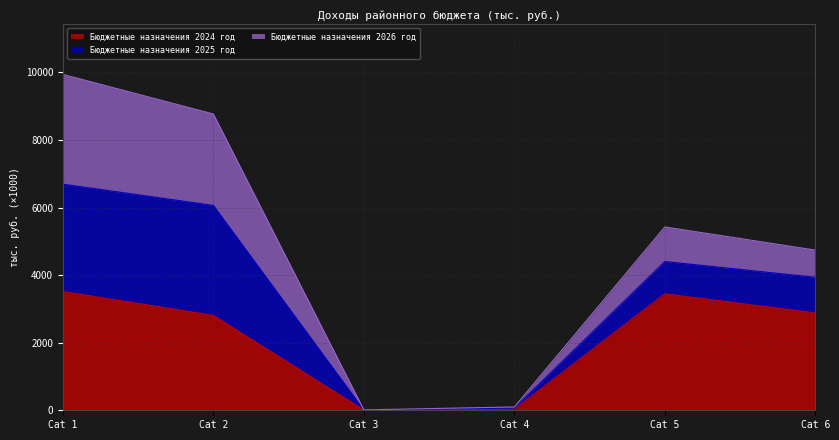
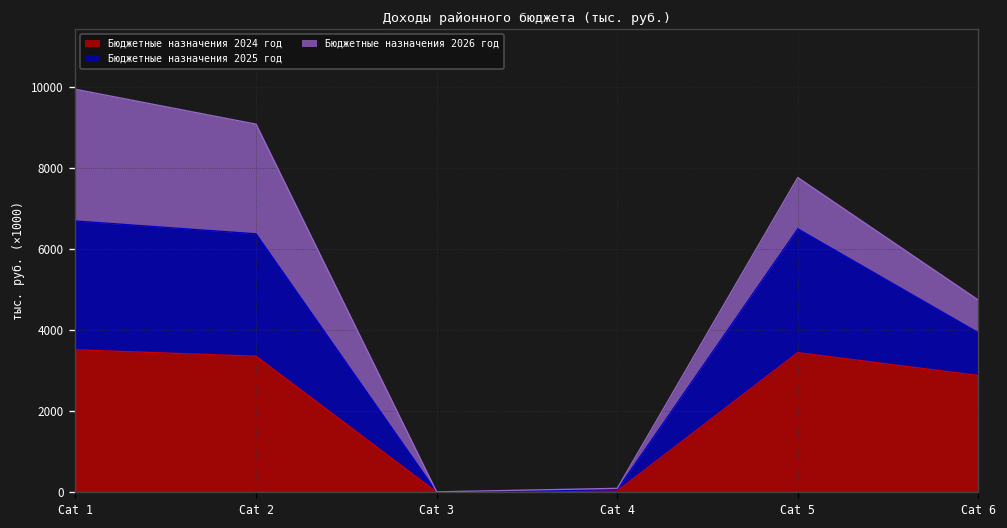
  {
    "Бюджетные назначения 2024 год": {
      "Cat 1": 3500,
-     "Cat 2": 2800,
+     "Cat 2": 3400,
      "Cat 5": 3400,
      "Cat 6": 2900
    },
    "Бюджетные назначения 2025 год": {
      "Cat 1": 3200,
-     "Cat 2": 3300,
-     "Cat 5": 1000,
+     "Cat 2": 3000,
+     "Cat 5": 3100,
      "Cat 6": 1100
    },
    "Бюджетные назначения 2026 год": {
      "Cat 1": 3200,
      "Cat 2": 2700,
-     "Cat 5": 1000,
+     "Cat 5": 1300,
      "Cat 6": 800
    }
  }
